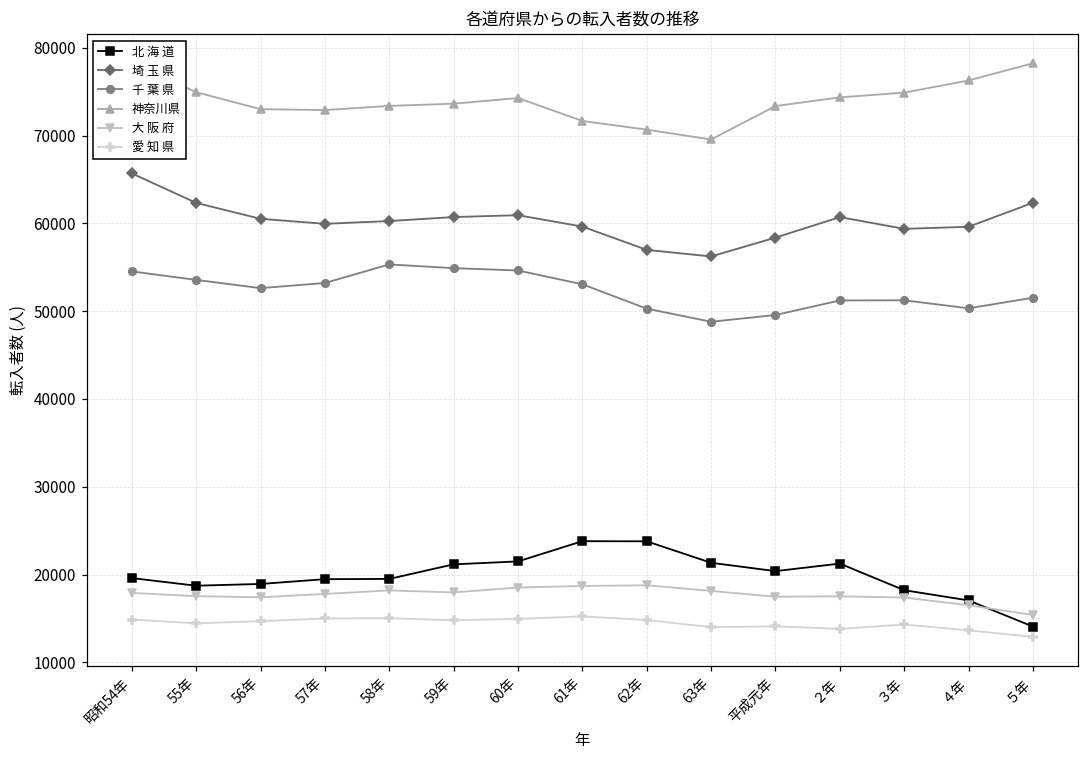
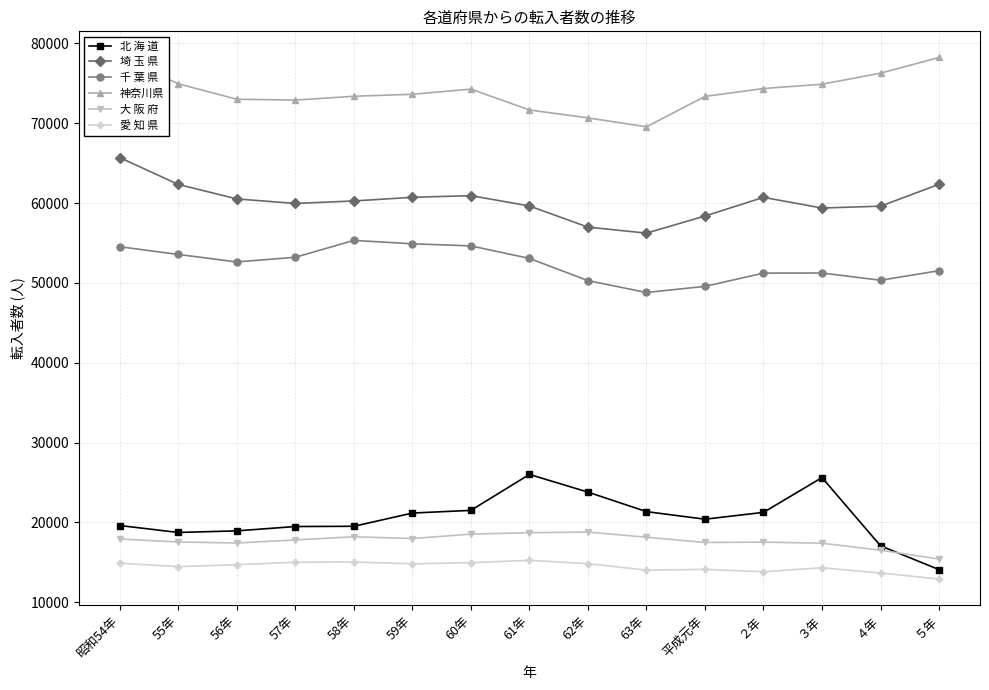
  {
    "北 海 道": {
      "昭和54年": 20000,
      "55年": 19000,
      "56年": 19000,
      "57年": 19000,
      "58年": 20000,
      "59年": 21000,
      "60年": 22000,
-     "61年": 24000,
+     "61年": 26000,
      "62年": 24000,
      "63年": 21000,
      "平成元年": 20000,
      "２年": 21000,
-     "３年": 18000,
+     "３年": 26000,
      "４年": 17000,
      "５年": 14000
    }
  }
